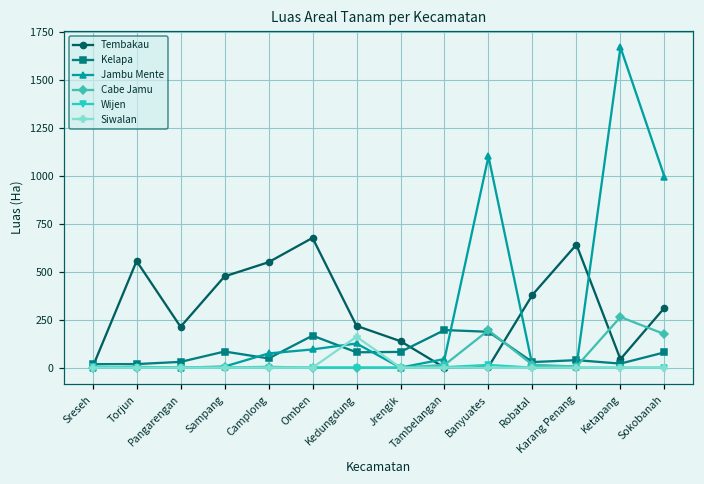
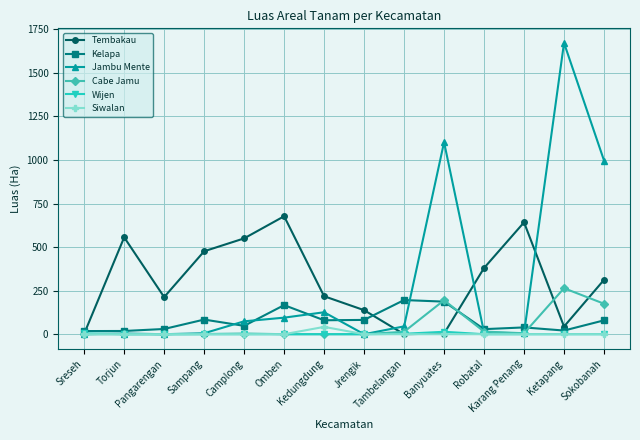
  {
    "Siwalan": {
-     "Kedungdung": 160
+     "Kedungdung": 40
    }
  }
